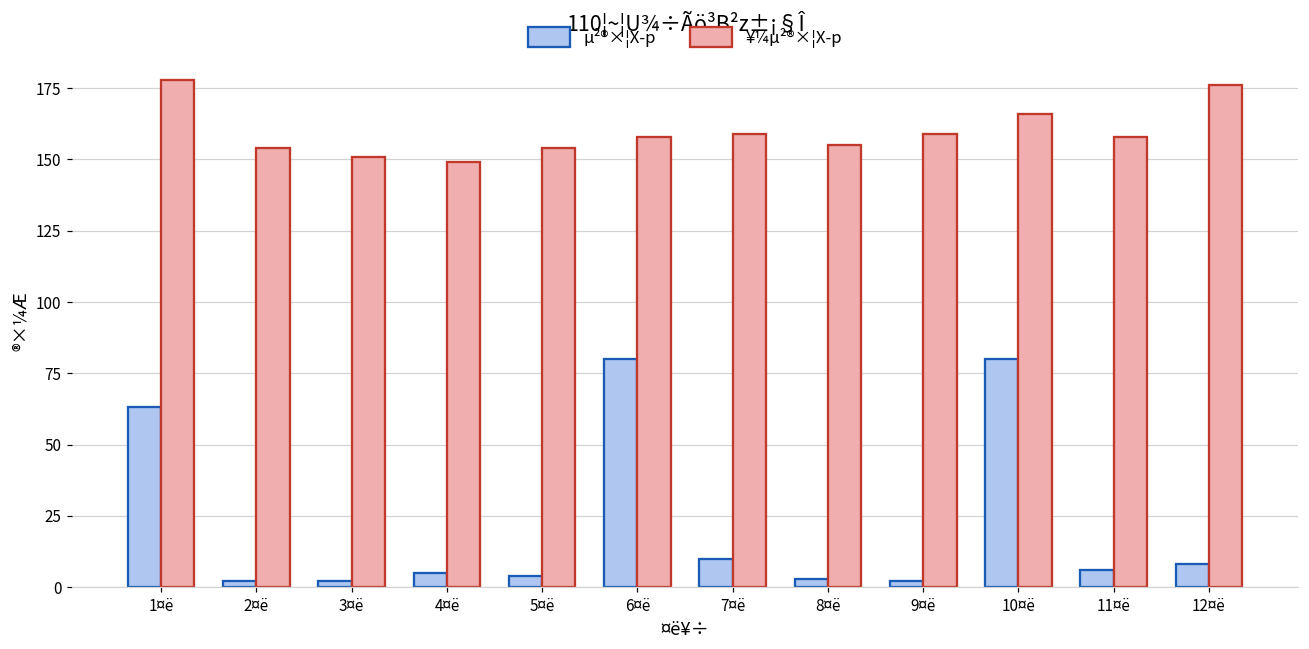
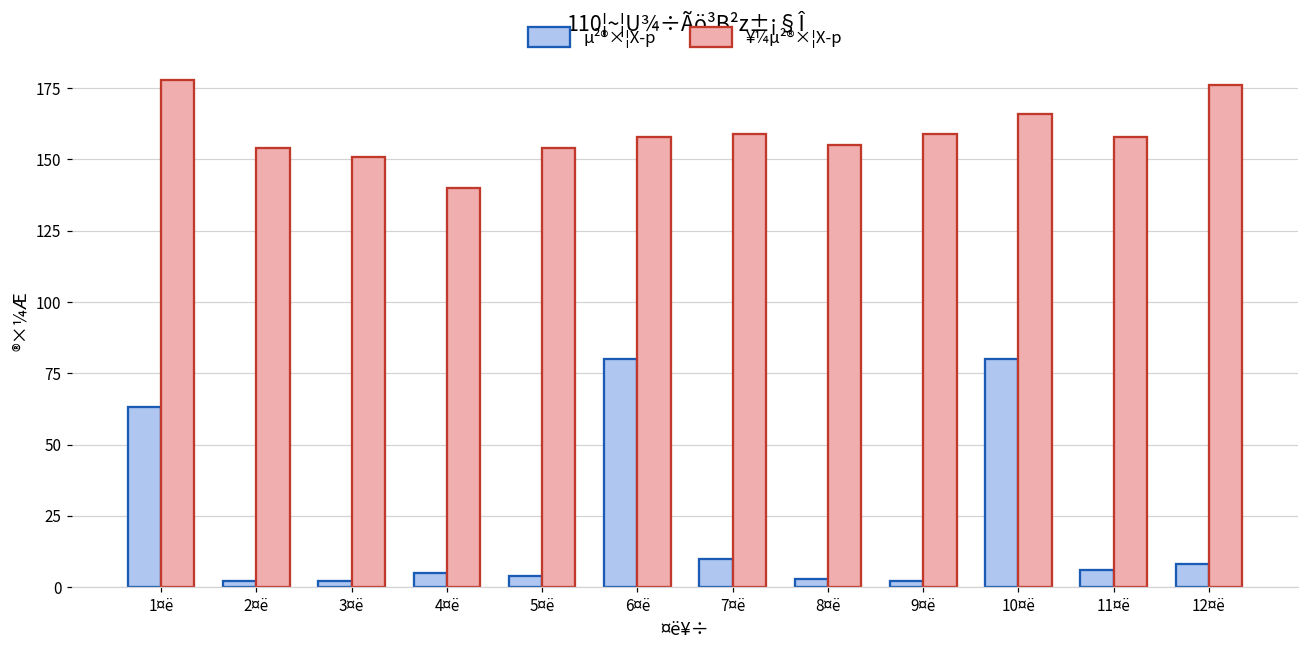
  {
    "µ²®×¦X­p": {
      "1¤ë": 63,
      "2¤ë": 2,
      "3¤ë": 2,
      "4¤ë": 5,
      "5¤ë": 4,
      "6¤ë": 80,
      "7¤ë": 10,
      "8¤ë": 3,
      "9¤ë": 2,
      "10¤ë": 80,
      "11¤ë": 6,
      "12¤ë": 8
    },
    "¥¼µ²®×¦X­p": {
      "1¤ë": 178,
      "2¤ë": 154,
      "3¤ë": 151,
-     "4¤ë": 149,
+     "4¤ë": 140,
      "5¤ë": 154,
      "6¤ë": 158,
      "7¤ë": 159,
      "8¤ë": 155,
      "9¤ë": 159,
      "10¤ë": 166,
      "11¤ë": 158,
      "12¤ë": 176
    }
  }
